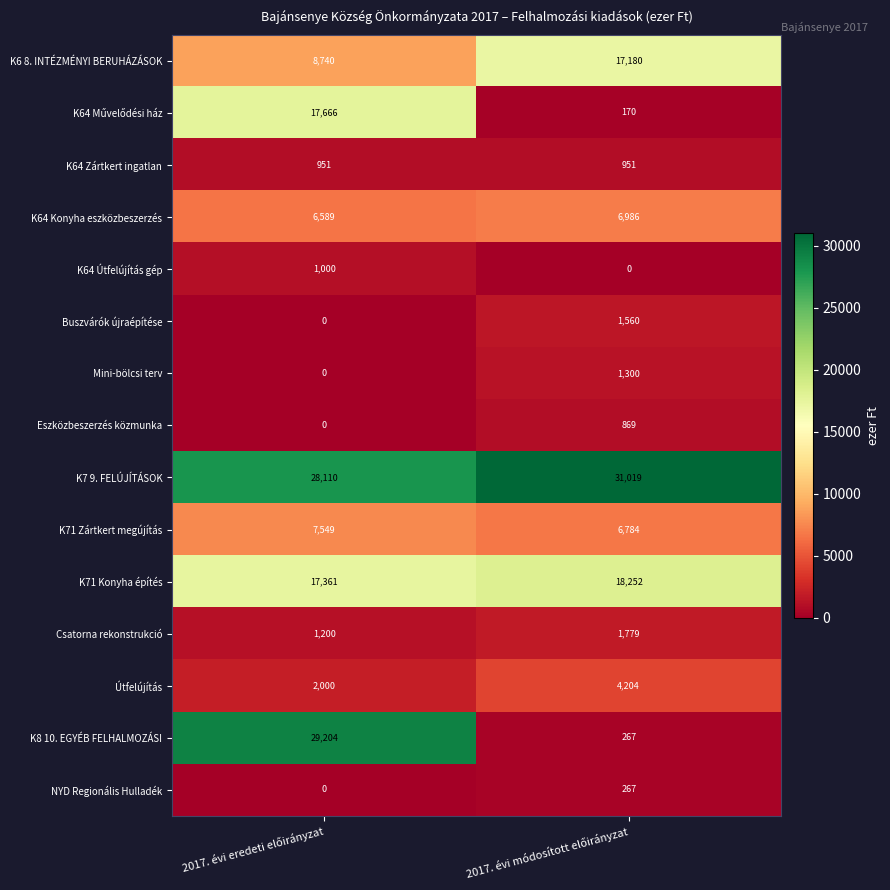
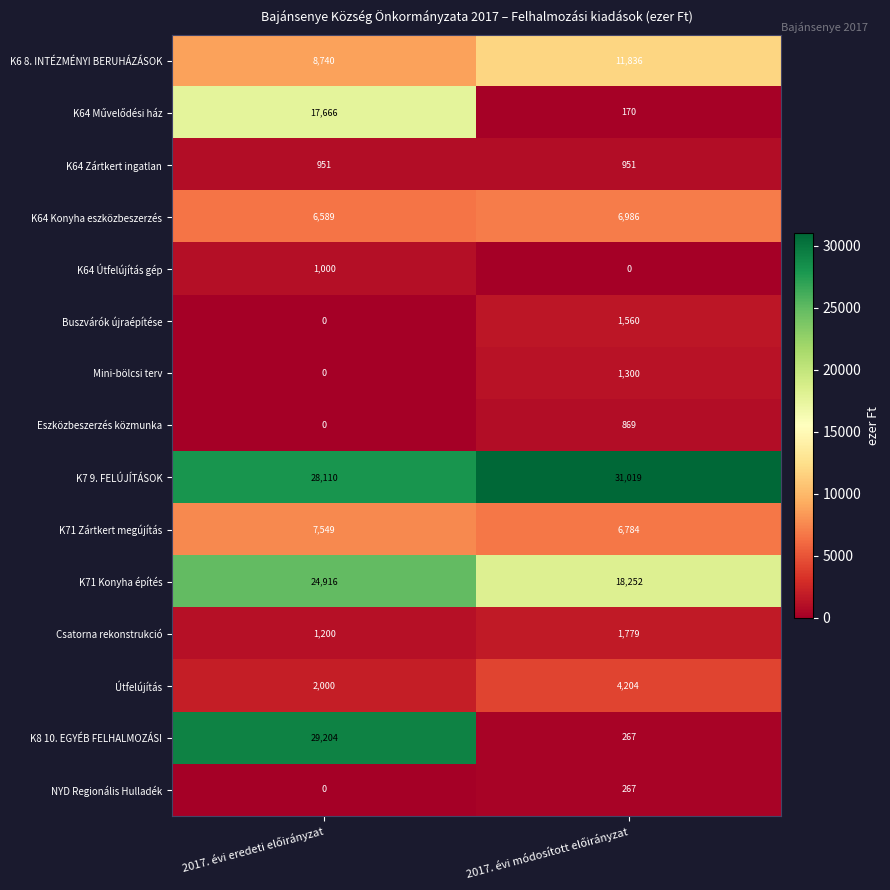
  {
    "K6 8. INTÉZMÉNYI BERUHÁZÁSOK": {
      "2017. évi eredeti előirányzat": "8,740",
-     "2017. évi módosított előirányzat": "17,180"
+     "2017. évi módosított előirányzat": "11,836"
    },
    "K64 Művelődési ház": {
      "2017. évi eredeti előirányzat": "17,666",
      "2017. évi módosított előirányzat": "170"
    },
    "K64 Zártkert ingatlan": {
      "2017. évi eredeti előirányzat": "951",
      "2017. évi módosított előirányzat": "951"
    },
    "K64 Konyha eszközbeszerzés": {
      "2017. évi eredeti előirányzat": "6,589",
      "2017. évi módosított előirányzat": "6,986"
    },
    "K64 Útfelújítás gép": {
      "2017. évi eredeti előirányzat": "1,000",
      "2017. évi módosított előirányzat": "0"
    },
    "Buszvárók újraépítése": {
      "2017. évi eredeti előirányzat": "0",
      "2017. évi módosított előirányzat": "1,560"
    },
    "Mini-bölcsi terv": {
      "2017. évi eredeti előirányzat": "0",
      "2017. évi módosított előirányzat": "1,300"
    },
    "Eszközbeszerzés közmunka": {
      "2017. évi eredeti előirányzat": "0",
      "2017. évi módosított előirányzat": "869"
    },
    "K7 9. FELÚJÍTÁSOK": {
      "2017. évi eredeti előirányzat": "28,110",
      "2017. évi módosított előirányzat": "31,019"
    },
    "K71 Zártkert megújítás": {
      "2017. évi eredeti előirányzat": "7,549",
      "2017. évi módosított előirányzat": "6,784"
    },
    "K71 Konyha építés": {
-     "2017. évi eredeti előirányzat": "17,361",
+     "2017. évi eredeti előirányzat": "24,916",
      "2017. évi módosított előirányzat": "18,252"
    },
    "Csatorna rekonstrukció": {
      "2017. évi eredeti előirányzat": "1,200",
      "2017. évi módosított előirányzat": "1,779"
    },
    "Útfelújítás": {
      "2017. évi eredeti előirányzat": "2,000",
      "2017. évi módosított előirányzat": "4,204"
    },
    "K8 10. EGYÉB FELHALMOZÁSI": {
      "2017. évi eredeti előirányzat": "29,204",
      "2017. évi módosított előirányzat": "267"
    },
    "NYD Regionális Hulladék": {
      "2017. évi eredeti előirányzat": "0",
      "2017. évi módosított előirányzat": "267"
    }
  }
